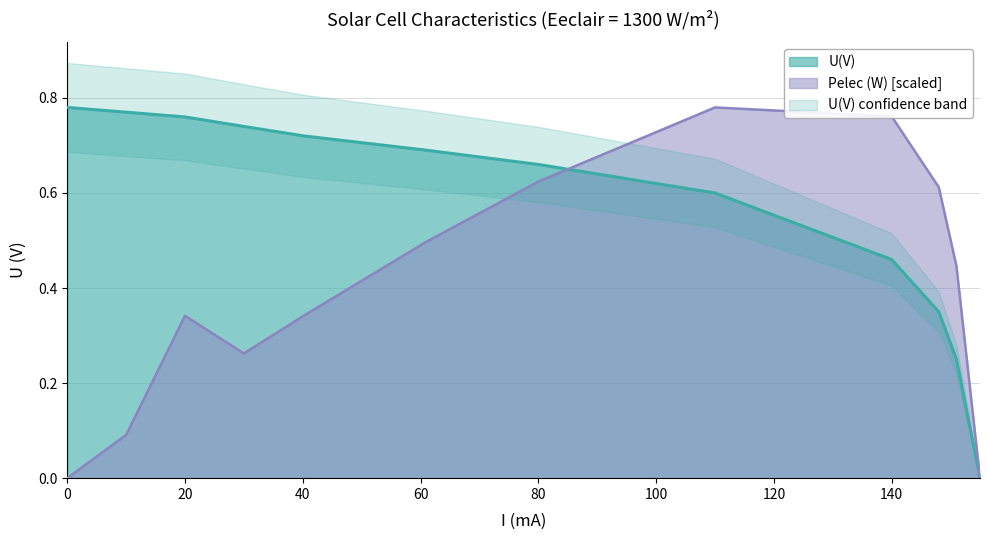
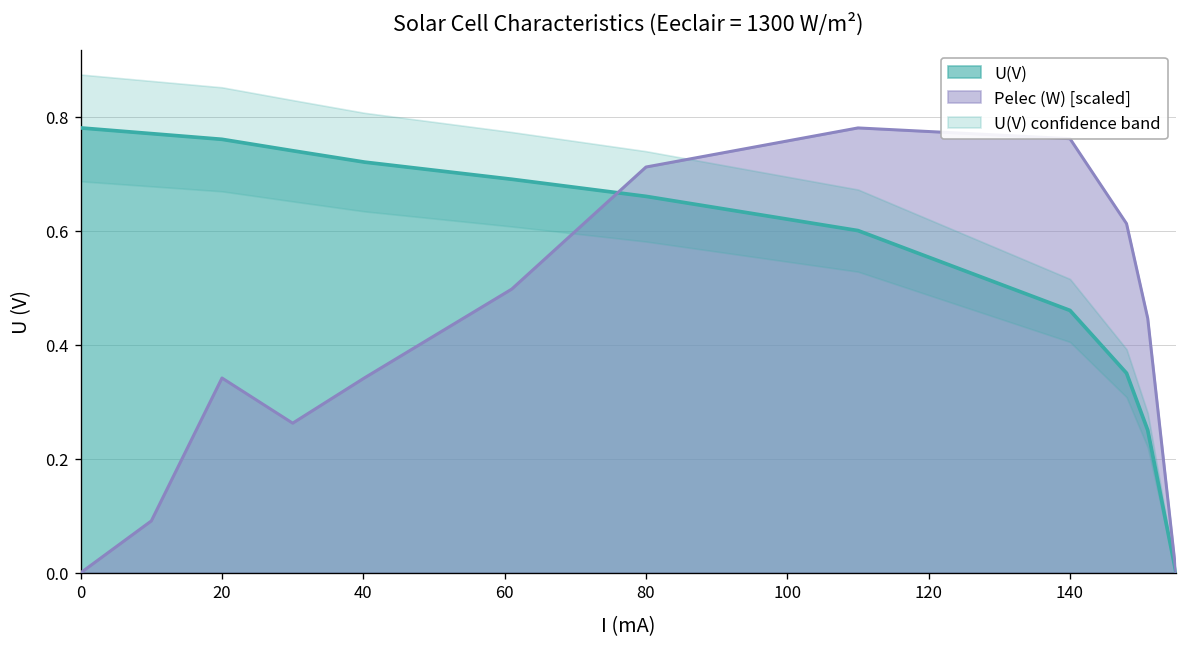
  {
    "Pelec (W) [scaled]": {
      "0": 0.00,
      "20": 0.34,
-     "80": 0.62
+     "80": 0.71
    }
  }
